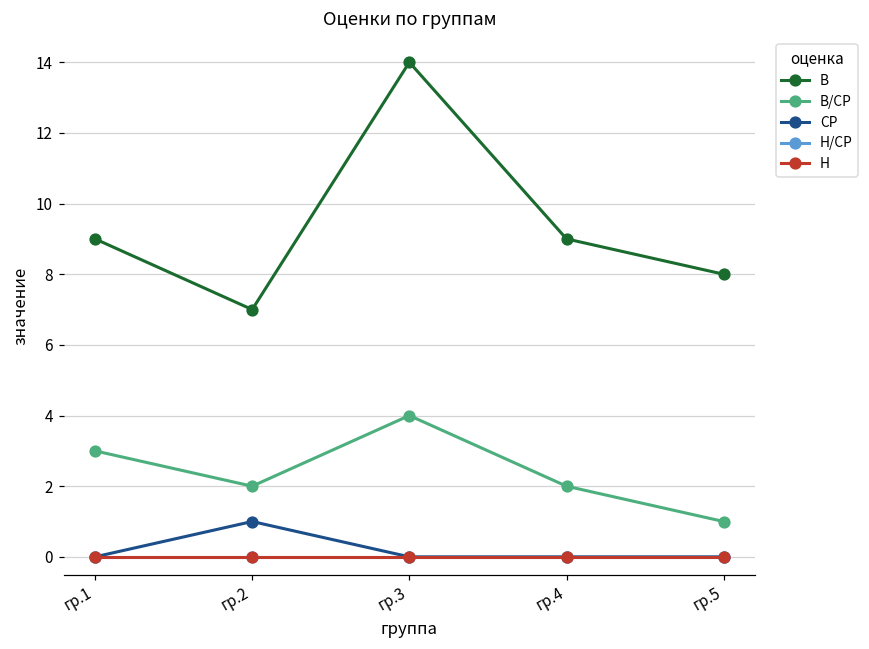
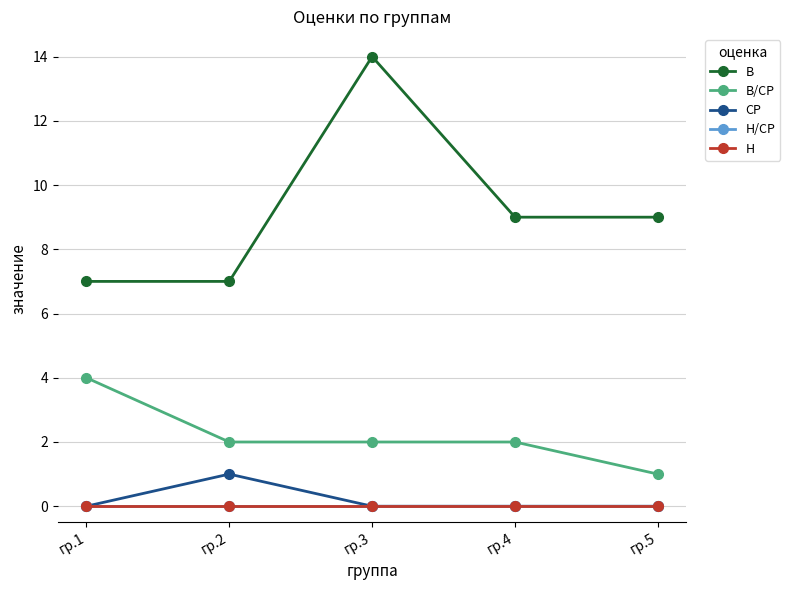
  {
    "В": {
-     "гр.1": 9,
+     "гр.1": 7,
      "гр.2": 7,
      "гр.3": 14,
      "гр.4": 9,
-     "гр.5": 8
+     "гр.5": 9
    },
    "В/СР": {
-     "гр.1": 3,
+     "гр.1": 4,
      "гр.2": 2,
-     "гр.3": 4,
+     "гр.3": 2,
      "гр.4": 2,
      "гр.5": 1
    },
    "СР": {
      "гр.2": 1
    },
    "Н": {
      "гр.2": 0
    }
  }
